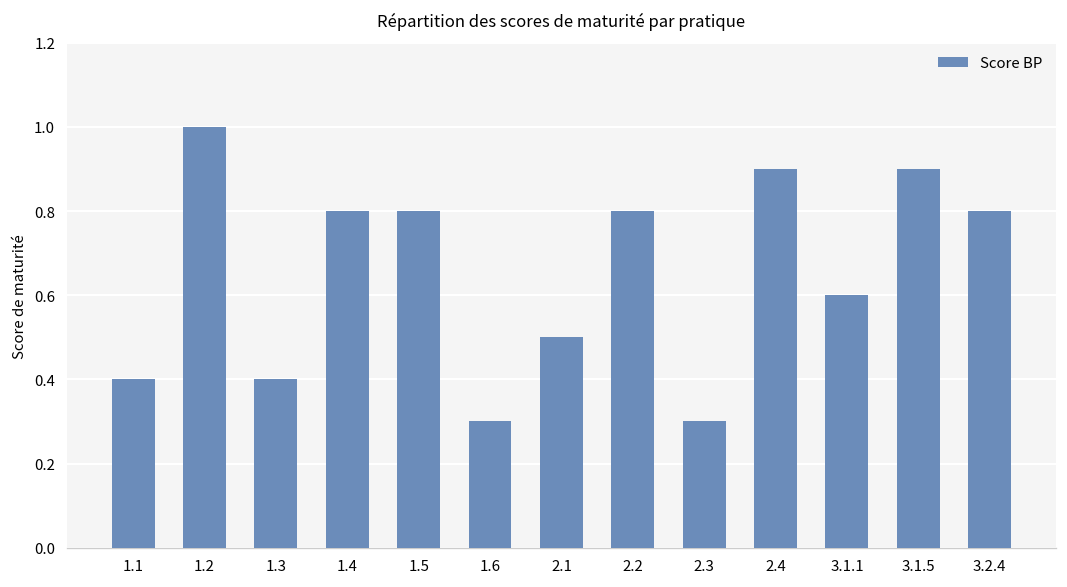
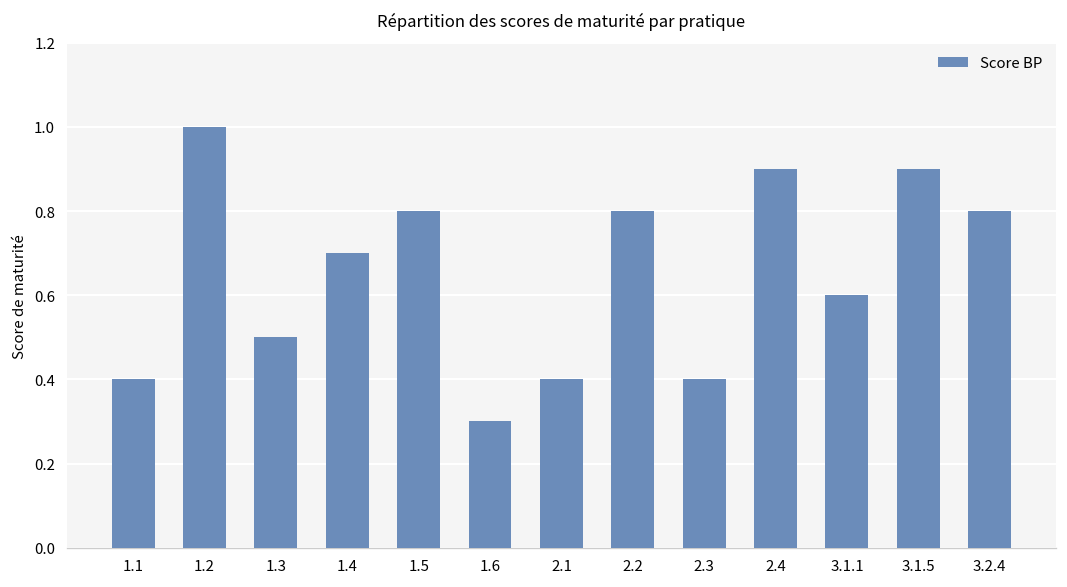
  {
    "1.1": 0.4,
    "1.2": 1.0,
-   "1.3": 0.4,
-   "1.4": 0.8,
+   "1.3": 0.5,
+   "1.4": 0.7,
    "1.5": 0.8,
    "1.6": 0.3,
-   "2.1": 0.5,
+   "2.1": 0.4,
    "2.2": 0.8,
-   "2.3": 0.3,
+   "2.3": 0.4,
    "2.4": 0.9,
    "3.1.1": 0.6,
    "3.1.5": 0.9,
    "3.2.4": 0.8
  }
